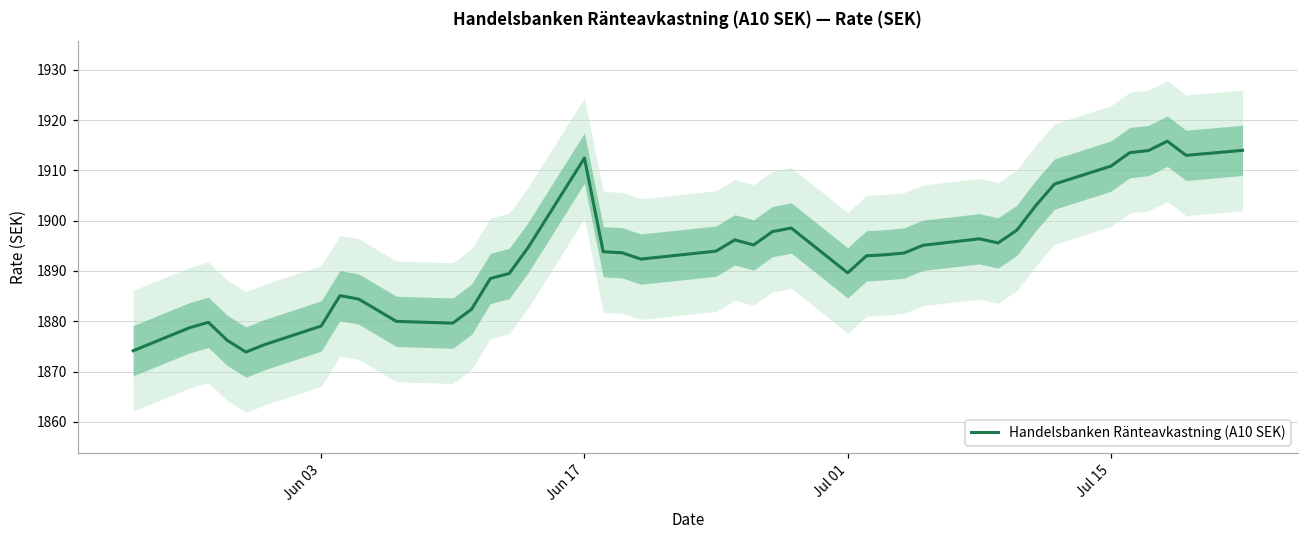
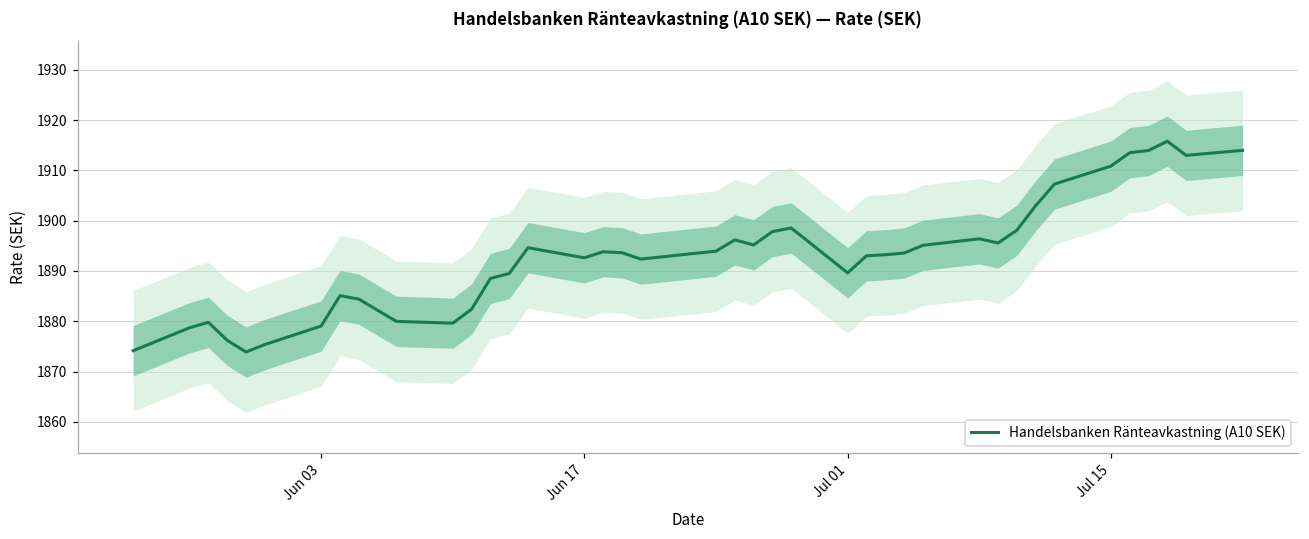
  {
    "Handelsbanken Ränteavkastning (A10 SEK)": {
      "Jun 03": 1879,
-     "Jun 17": 1912,
+     "Jun 17": 1893,
      "Jul 01": 1890,
      "Jul 15": 1911
    }
  }
